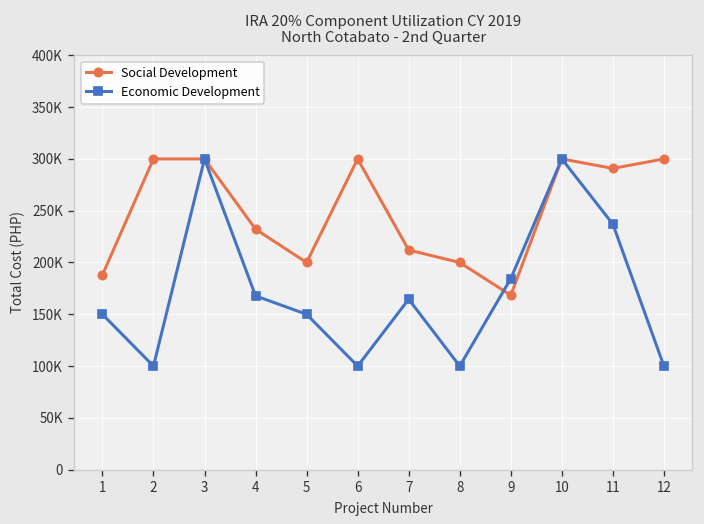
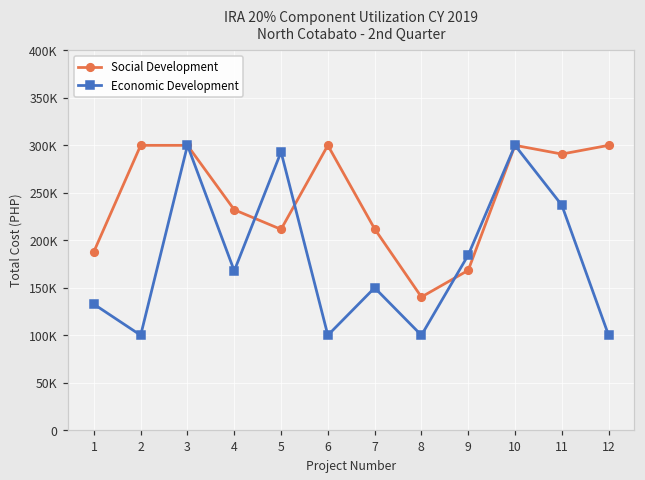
  {
    "Social Development": {
      "1": 190000,
      "2": 300000,
      "4": 230000,
-     "5": 200000,
+     "5": 210000,
      "6": 300000,
      "7": 210000,
-     "8": 200000,
+     "8": 140000,
      "9": 170000,
      "11": 290000,
      "12": 300000
    },
    "Economic Development": {
-     "1": 150000,
+     "1": 130000,
      "2": 100000,
      "4": 170000,
-     "5": 150000,
+     "5": 290000,
      "6": 100000,
-     "7": 160000,
+     "7": 150000,
      "8": 100000,
      "9": 180000,
      "11": 240000,
      "12": 100000
    }
  }
